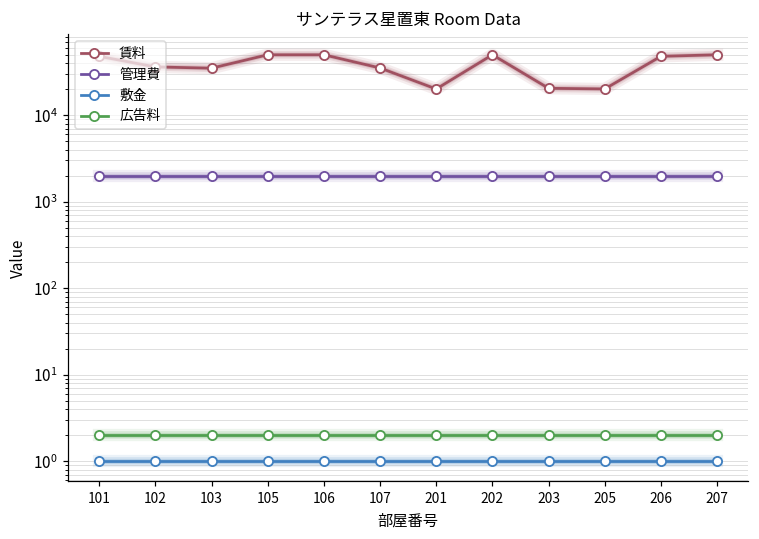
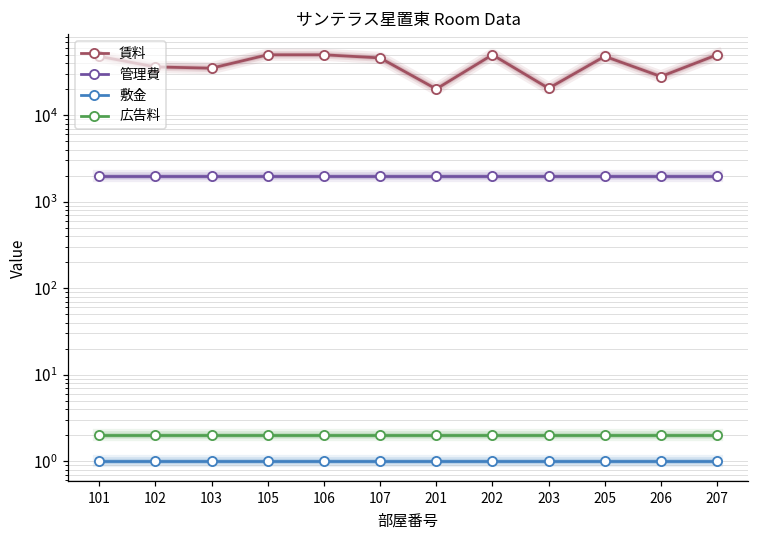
  {
    "賃料": {
      "103": 30000,
      "105": 50000,
      "106": 50000,
-     "107": 40000,
+     "107": 50000,
      "201": 20000,
      "202": 50000,
      "203": 20000,
-     "205": 20000,
-     "206": 50000,
+     "205": 50000,
+     "206": 28000,
      "207": 50000
    },
    "管理費": {
      "101": 2000,
      "102": 2000,
      "103": 2000,
      "105": 2000,
      "106": 2000,
      "107": 2000,
      "201": 2000,
      "202": 2000,
      "203": 2000,
      "205": 2000,
      "206": 2000,
      "207": 2000
    },
    "敷金": {
      "101": 1,
      "102": 1,
      "103": 1,
      "105": 1,
      "106": 1,
      "107": 1,
      "201": 1,
      "202": 1,
      "203": 1,
      "205": 1,
      "206": 1,
      "207": 1
    },
    "広告料": {
      "101": 2,
      "102": 2,
      "103": 2,
      "105": 2,
      "106": 2,
      "107": 2,
      "201": 2,
      "202": 2,
      "203": 2,
      "205": 2,
      "206": 2,
      "207": 2
    }
  }
